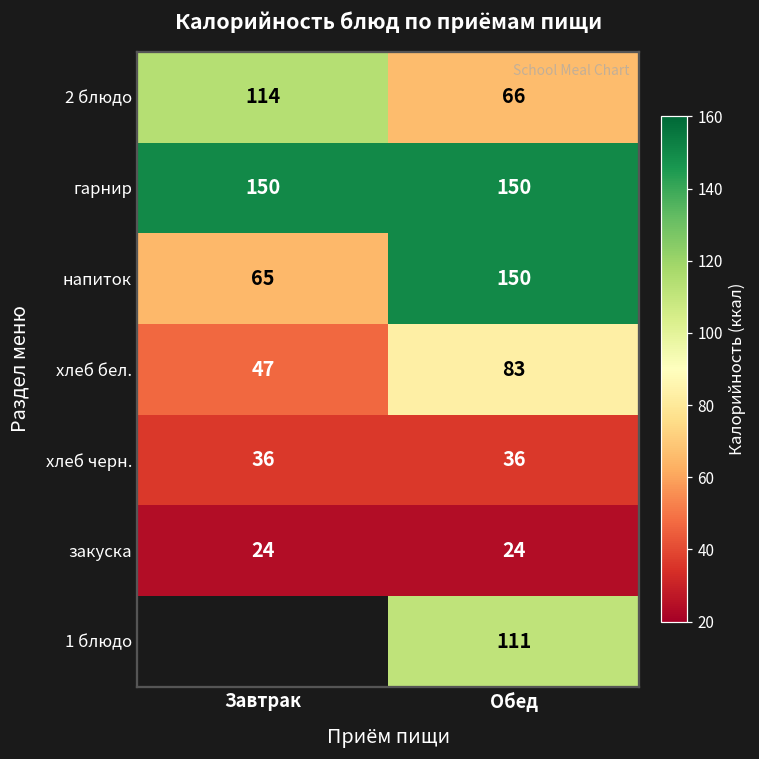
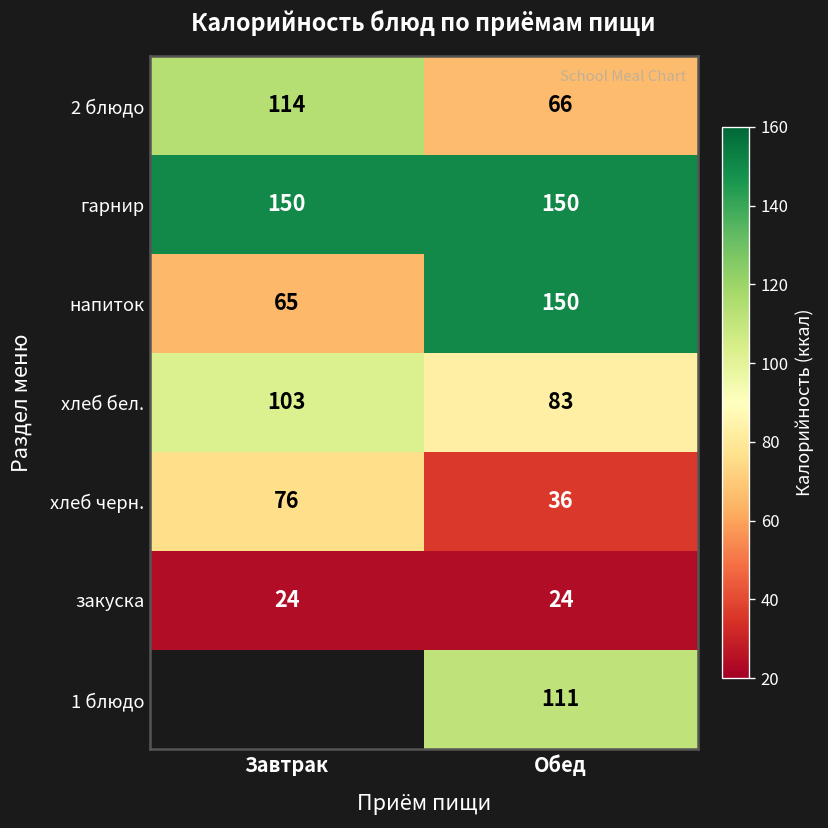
  {
    "2 блюдо": {
      "Завтрак": 114
    },
    "гарнир": {
      "Завтрак": 150,
      "Обед": 150
    },
    "напиток": {
      "Завтрак": 65,
      "Обед": 150
    },
    "хлеб бел.": {
-     "Завтрак": 47,
+     "Завтрак": 103,
      "Обед": 83
    },
    "хлеб черн.": {
-     "Завтрак": 36,
+     "Завтрак": 76,
      "Обед": 36
    },
    "закуска": {
      "Завтрак": 24,
      "Обед": 24
    },
    "1 блюдо": {
      "Обед": 111
    }
  }
